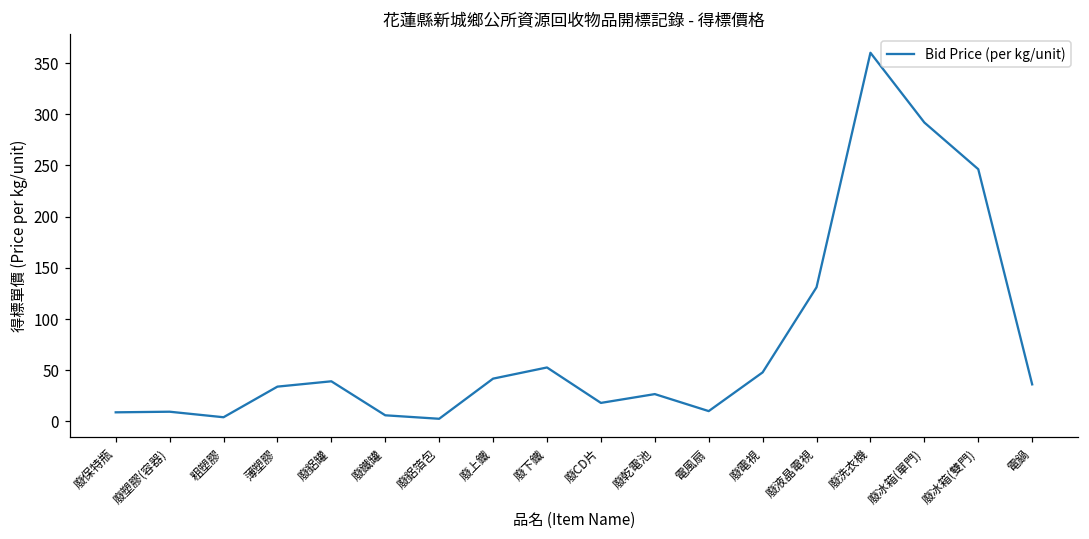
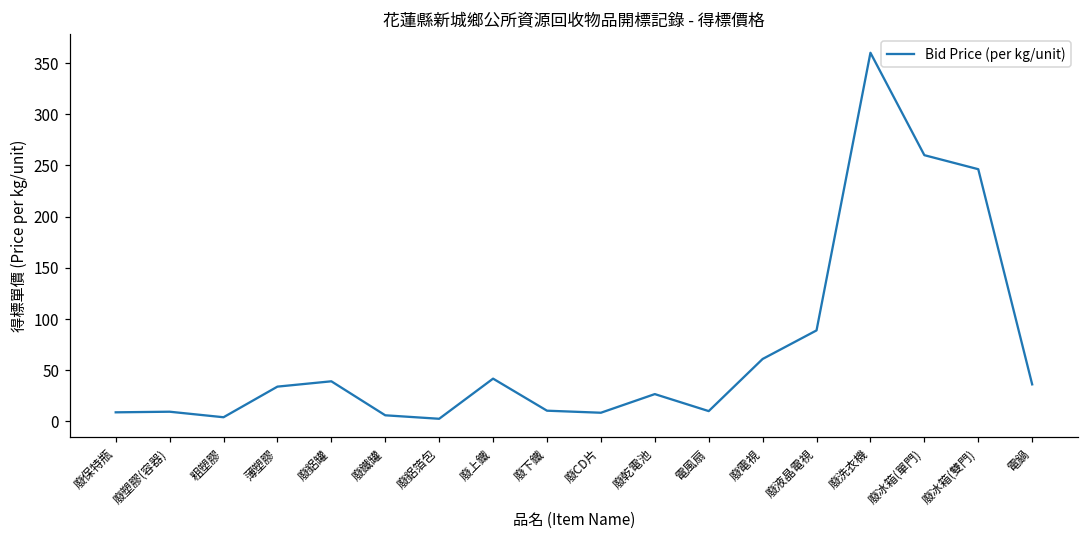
  {
    "廢保特瓶": 10,
    "廢塑膠(容器)": 10,
    "粗塑膠": 0,
    "薄塑膠": 30,
    "廢鋁罐": 40,
    "廢鐵罐": 10,
    "廢鋁箔包": 0,
    "廢上鐵": 40,
-   "廢下鐵": 50,
-   "廢CD片": 20,
+   "廢下鐵": 10,
+   "廢CD片": 10,
    "廢乾電池": 30,
    "電風扇": 10,
-   "廢電視": 50,
-   "廢液晶電視": 130,
+   "廢電視": 60,
+   "廢液晶電視": 90,
    "廢洗衣機": 360,
-   "廢冰箱(單門)": 290,
+   "廢冰箱(單門)": 260,
    "廢冰箱(雙門)": 250,
    "電鍋": 40
  }
